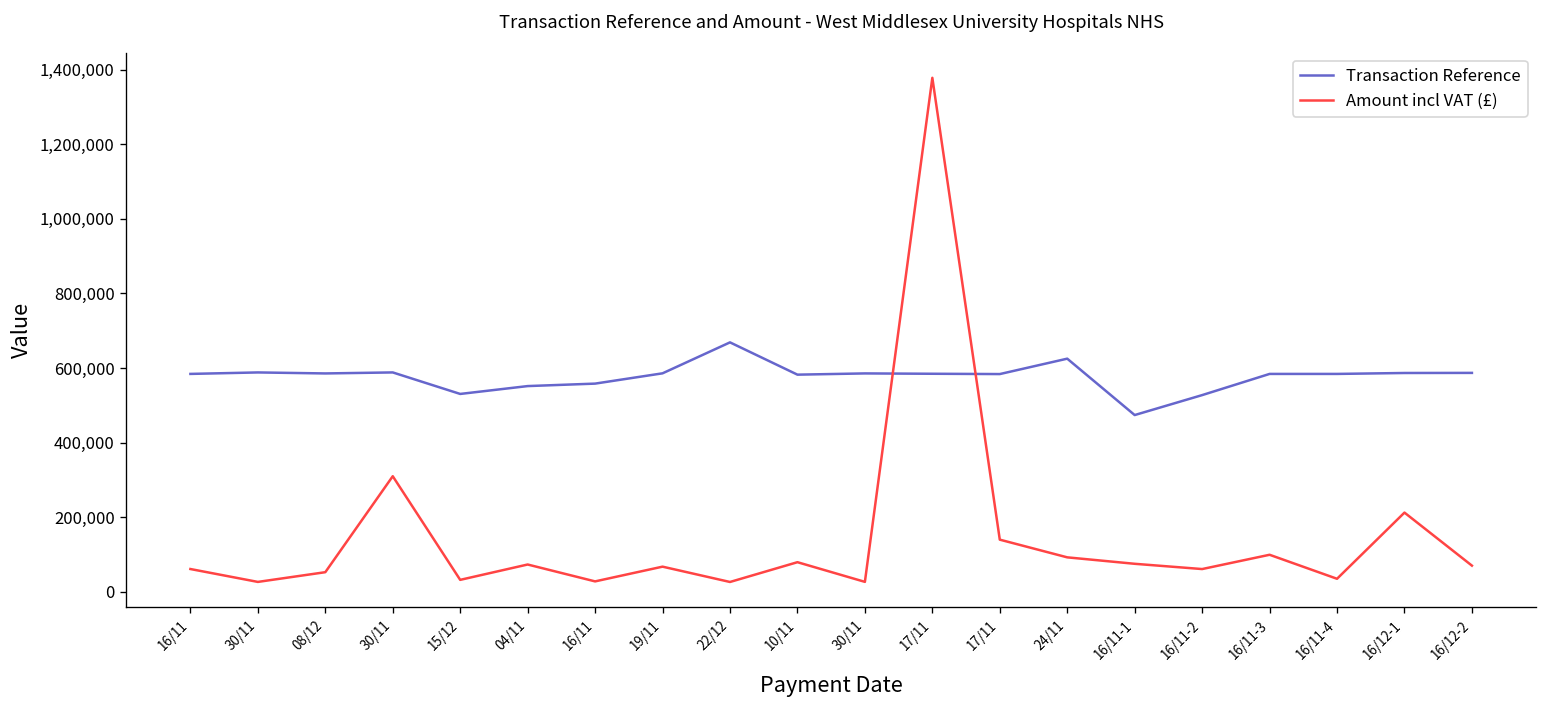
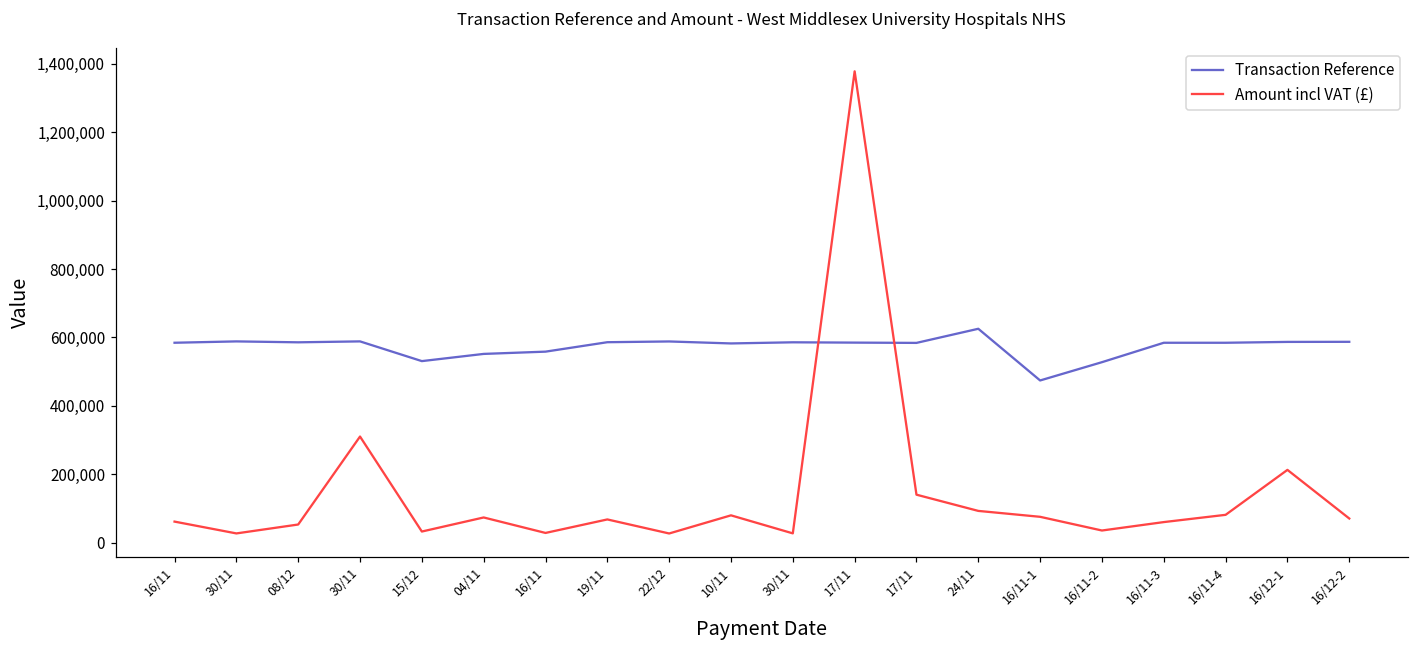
  {
    "Transaction Reference": {
      "08/12": "590,000",
      "15/12": "530,000",
      "04/11": "550,000",
      "19/11": "590,000",
-     "22/12": "670,000",
+     "22/12": "590,000",
      "10/11": "580,000",
      "24/11": "630,000",
      "16/11-1": "470,000",
      "16/11-2": "530,000",
      "16/11-3": "580,000",
      "16/11-4": "580,000",
      "16/12-1": "590,000",
      "16/12-2": "590,000"
    },
    "Amount incl VAT (£)": {
      "08/12": "50,000",
      "15/12": "30,000",
      "04/11": "70,000",
      "19/11": "70,000",
      "22/12": "30,000",
      "10/11": "80,000",
      "24/11": "90,000",
      "16/11-1": "80,000",
-     "16/11-2": "60,000",
-     "16/11-3": "100,000",
-     "16/11-4": "40,000",
+     "16/11-2": "40,000",
+     "16/11-3": "60,000",
+     "16/11-4": "80,000",
      "16/12-1": "210,000",
      "16/12-2": "70,000"
    }
  }
